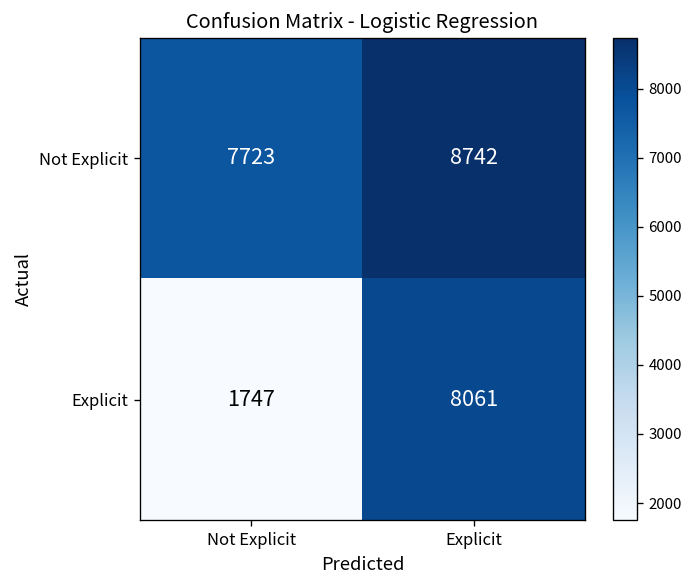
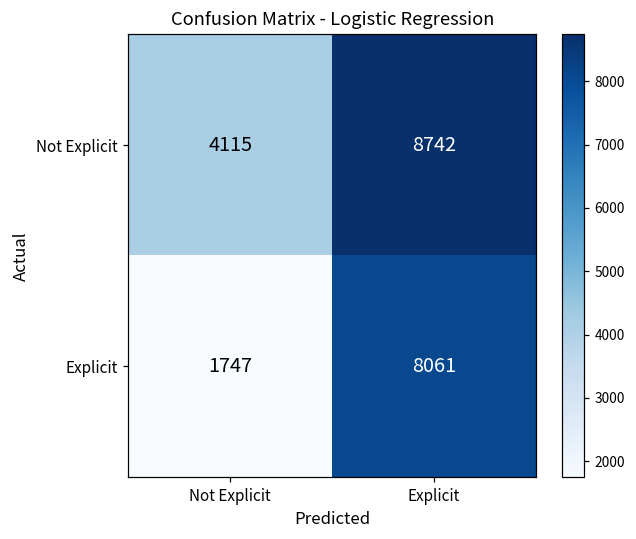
  {
    "Not Explicit": {
-     "Not Explicit": 7723,
+     "Not Explicit": 4115,
      "Explicit": 8742
    },
    "Explicit": {
      "Not Explicit": 1747,
      "Explicit": 8061
    }
  }
